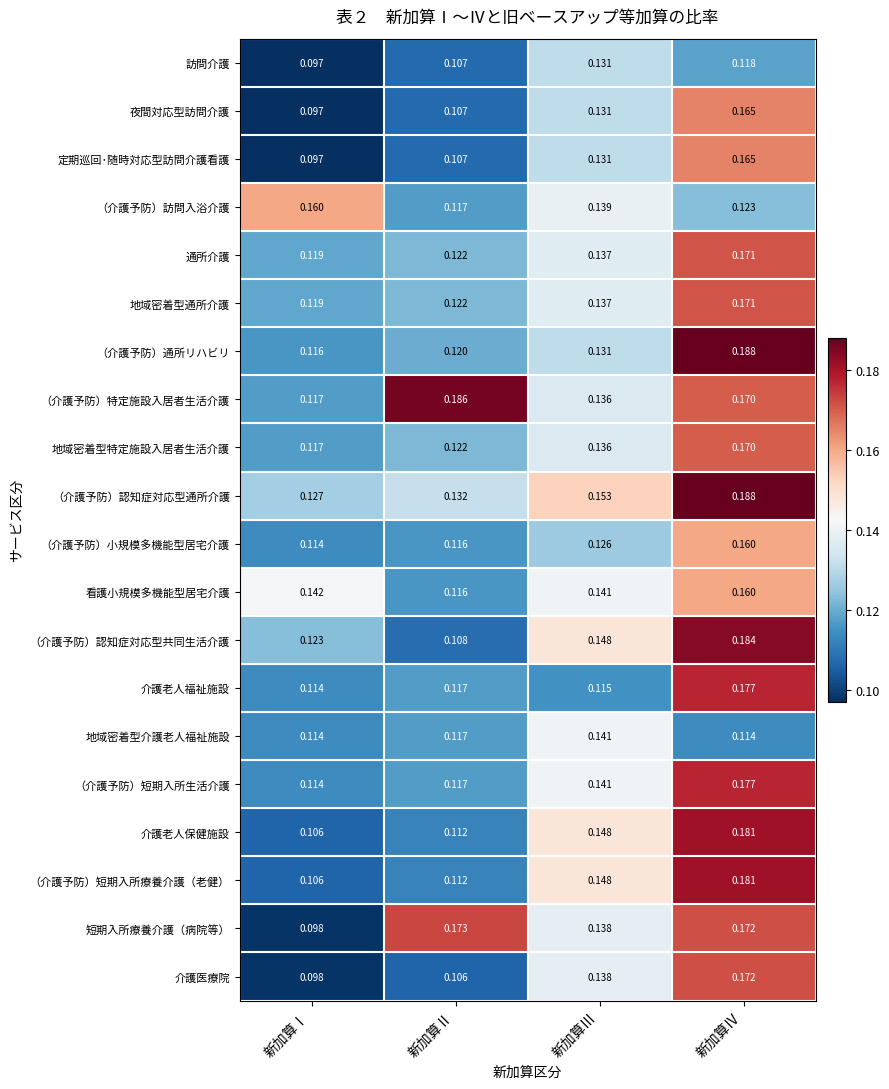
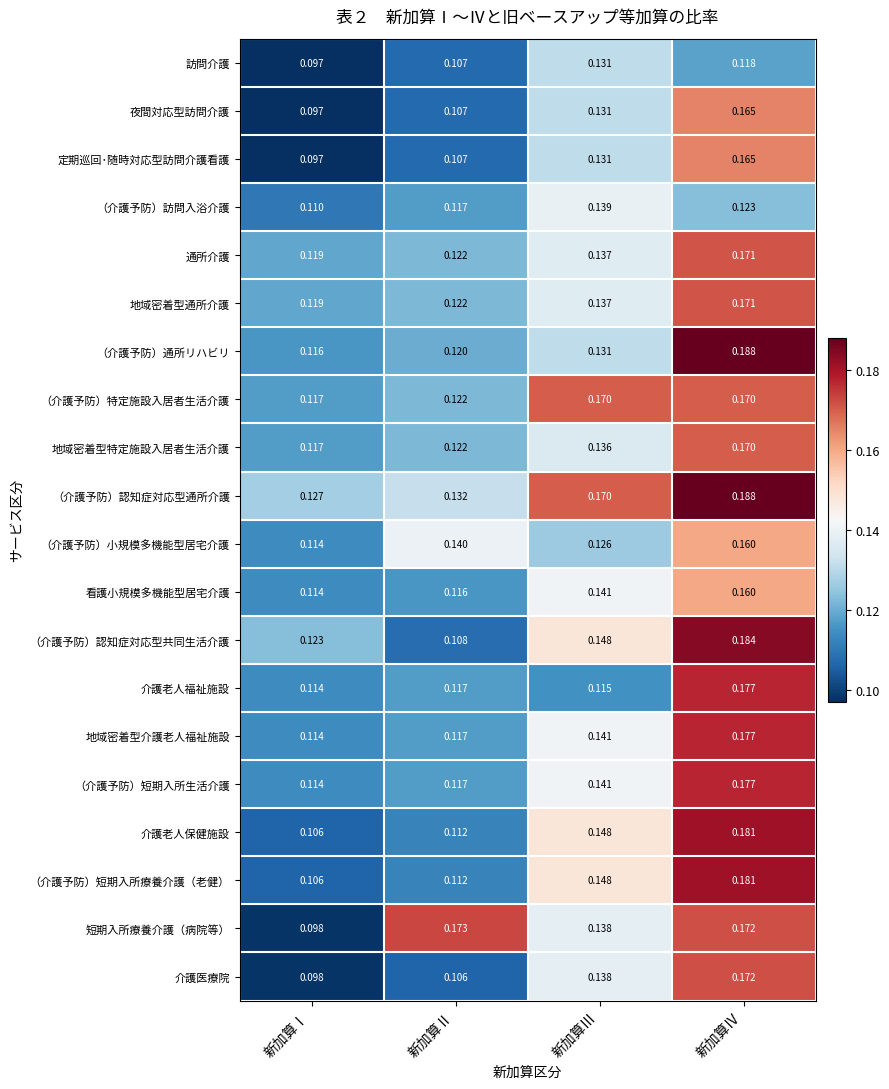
  {
    "訪問介護": {
      "新加算Ⅰ": 0.097,
      "新加算Ⅱ": 0.107,
      "新加算Ⅲ": 0.131,
      "新加算Ⅳ": 0.118
    },
    "夜間対応型訪問介護": {
      "新加算Ⅰ": 0.097,
      "新加算Ⅱ": 0.107,
      "新加算Ⅲ": 0.131,
      "新加算Ⅳ": 0.165
    },
    "定期巡回･随時対応型訪問介護看護": {
      "新加算Ⅰ": 0.097,
      "新加算Ⅱ": 0.107,
      "新加算Ⅲ": 0.131,
      "新加算Ⅳ": 0.165
    },
    "（介護予防）訪問入浴介護": {
-     "新加算Ⅰ": 0.160,
+     "新加算Ⅰ": 0.110,
      "新加算Ⅱ": 0.117,
      "新加算Ⅲ": 0.139,
      "新加算Ⅳ": 0.123
    },
    "通所介護": {
      "新加算Ⅰ": 0.119,
      "新加算Ⅱ": 0.122,
      "新加算Ⅲ": 0.137,
      "新加算Ⅳ": 0.171
    },
    "地域密着型通所介護": {
      "新加算Ⅰ": 0.119,
      "新加算Ⅱ": 0.122,
      "新加算Ⅲ": 0.137,
      "新加算Ⅳ": 0.171
    },
    "（介護予防）通所リハビリ": {
      "新加算Ⅰ": 0.116,
      "新加算Ⅱ": 0.120,
      "新加算Ⅲ": 0.131,
      "新加算Ⅳ": 0.188
    },
    "（介護予防）特定施設入居者生活介護": {
      "新加算Ⅰ": 0.117,
-     "新加算Ⅱ": 0.186,
-     "新加算Ⅲ": 0.136,
+     "新加算Ⅱ": 0.122,
+     "新加算Ⅲ": 0.170,
      "新加算Ⅳ": 0.170
    },
    "地域密着型特定施設入居者生活介護": {
      "新加算Ⅰ": 0.117,
      "新加算Ⅱ": 0.122,
      "新加算Ⅲ": 0.136,
      "新加算Ⅳ": 0.170
    },
    "（介護予防）認知症対応型通所介護": {
      "新加算Ⅰ": 0.127,
      "新加算Ⅱ": 0.132,
-     "新加算Ⅲ": 0.153,
+     "新加算Ⅲ": 0.170,
      "新加算Ⅳ": 0.188
    },
    "（介護予防）小規模多機能型居宅介護": {
      "新加算Ⅰ": 0.114,
-     "新加算Ⅱ": 0.116,
+     "新加算Ⅱ": 0.140,
      "新加算Ⅲ": 0.126,
      "新加算Ⅳ": 0.160
    },
    "看護小規模多機能型居宅介護": {
-     "新加算Ⅰ": 0.142,
+     "新加算Ⅰ": 0.114,
      "新加算Ⅱ": 0.116,
      "新加算Ⅲ": 0.141,
      "新加算Ⅳ": 0.160
    },
    "（介護予防）認知症対応型共同生活介護": {
      "新加算Ⅰ": 0.123,
      "新加算Ⅱ": 0.108,
      "新加算Ⅲ": 0.148,
      "新加算Ⅳ": 0.184
    },
    "介護老人福祉施設": {
      "新加算Ⅰ": 0.114,
      "新加算Ⅱ": 0.117,
      "新加算Ⅲ": 0.115,
      "新加算Ⅳ": 0.177
    },
    "地域密着型介護老人福祉施設": {
      "新加算Ⅰ": 0.114,
      "新加算Ⅱ": 0.117,
      "新加算Ⅲ": 0.141,
-     "新加算Ⅳ": 0.114
+     "新加算Ⅳ": 0.177
    },
    "（介護予防）短期入所生活介護": {
      "新加算Ⅰ": 0.114,
      "新加算Ⅱ": 0.117,
      "新加算Ⅲ": 0.141,
      "新加算Ⅳ": 0.177
    },
    "介護老人保健施設": {
      "新加算Ⅰ": 0.106,
      "新加算Ⅱ": 0.112,
      "新加算Ⅲ": 0.148,
      "新加算Ⅳ": 0.181
    },
    "（介護予防）短期入所療養介護（老健）": {
      "新加算Ⅰ": 0.106,
      "新加算Ⅱ": 0.112,
      "新加算Ⅲ": 0.148,
      "新加算Ⅳ": 0.181
    },
    "短期入所療養介護（病院等）": {
      "新加算Ⅰ": 0.098,
      "新加算Ⅱ": 0.173,
      "新加算Ⅲ": 0.138,
      "新加算Ⅳ": 0.172
    },
    "介護医療院": {
      "新加算Ⅰ": 0.098,
      "新加算Ⅱ": 0.106,
      "新加算Ⅲ": 0.138,
      "新加算Ⅳ": 0.172
    }
  }
